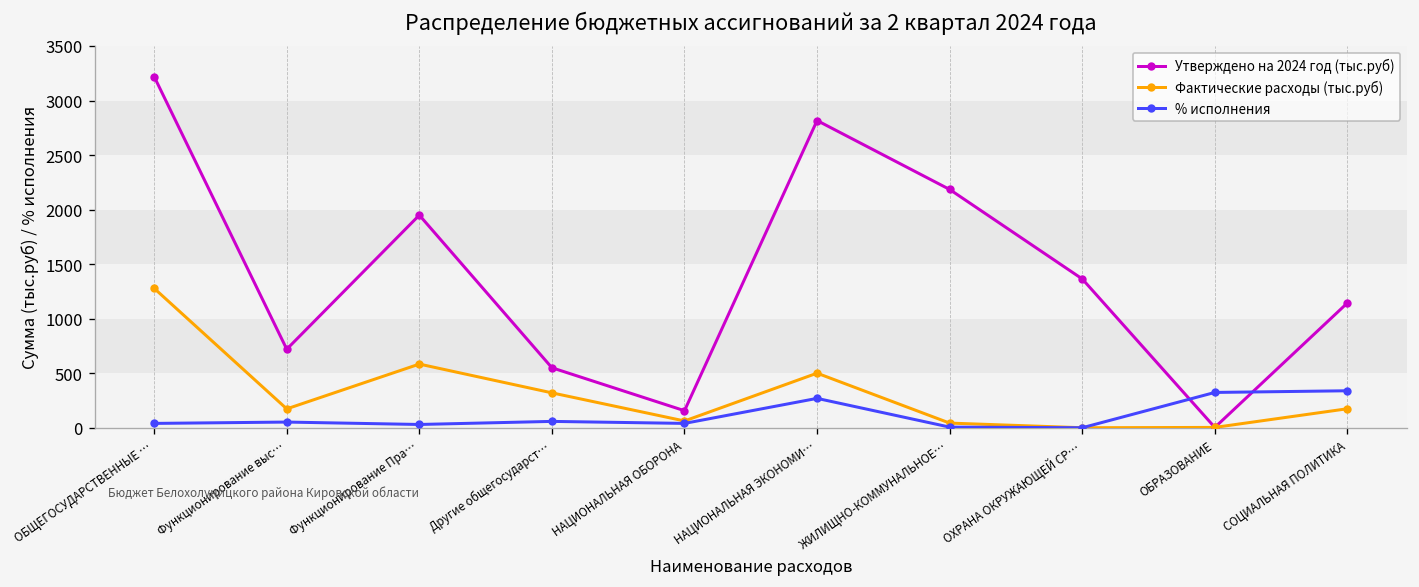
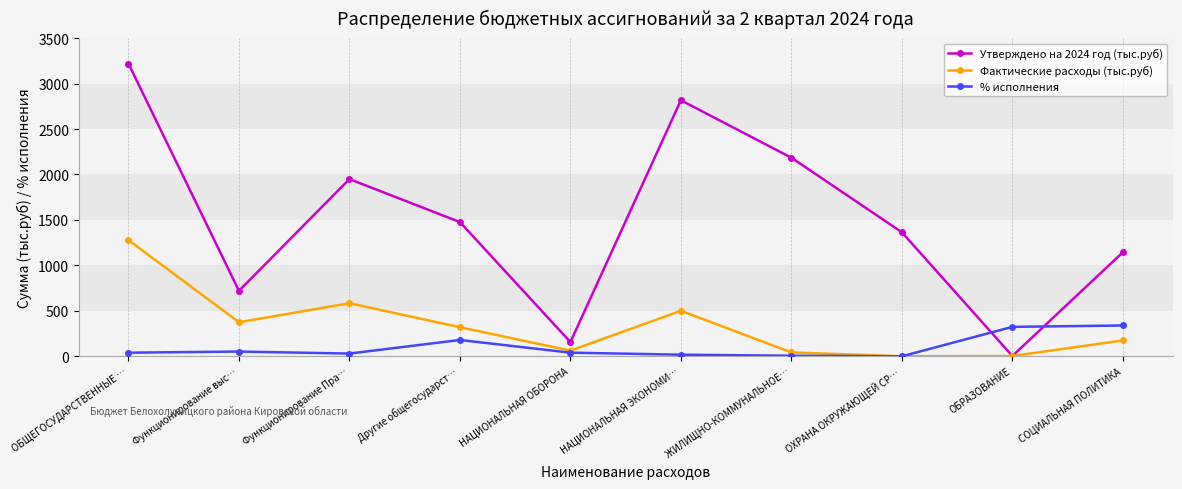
  {
    "Утверждено на 2024 год (тыс.руб)": {
      "ОБЩЕГОСУДАРСТВЕННЫЕ …": 3200,
      "Функционирование выс…": 700,
      "Функционирование Пра…": 1900,
-     "Другие общегосударст…": 500,
+     "Другие общегосударст…": 1500,
      "НАЦИОНАЛЬНАЯ ОБОРОНА": 200,
      "НАЦИОНАЛЬНАЯ ЭКОНОМИ…": 2800,
      "ЖИЛИЩНО-КОММУНАЛЬНОЕ…": 2200,
      "ОХРАНА ОКРУЖАЮЩЕЙ СР…": 1400,
      "СОЦИАЛЬНАЯ ПОЛИТИКА": 1100
    },
    "Фактические расходы (тыс.руб)": {
      "ОБЩЕГОСУДАРСТВЕННЫЕ …": 1300,
-     "Функционирование выс…": 200,
+     "Функционирование выс…": 400,
      "Функционирование Пра…": 600,
      "Другие общегосударст…": 300,
      "НАЦИОНАЛЬНАЯ ЭКОНОМИ…": 500,
      "ЖИЛИЩНО-КОММУНАЛЬНОЕ…": 0,
      "СОЦИАЛЬНАЯ ПОЛИТИКА": 200
    },
    "% исполнения": {
      "ОБЩЕГОСУДАРСТВЕННЫЕ …": 0,
      "Функционирование выс…": 100,
      "Функционирование Пра…": 0,
-     "Другие общегосударст…": 100,
-     "НАЦИОНАЛЬНАЯ ЭКОНОМИ…": 300,
+     "Другие общегосударст…": 200,
+     "НАЦИОНАЛЬНАЯ ЭКОНОМИ…": 0,
      "ЖИЛИЩНО-КОММУНАЛЬНОЕ…": 0,
      "ОБРАЗОВАНИЕ": 300,
      "СОЦИАЛЬНАЯ ПОЛИТИКА": 300
    }
  }
